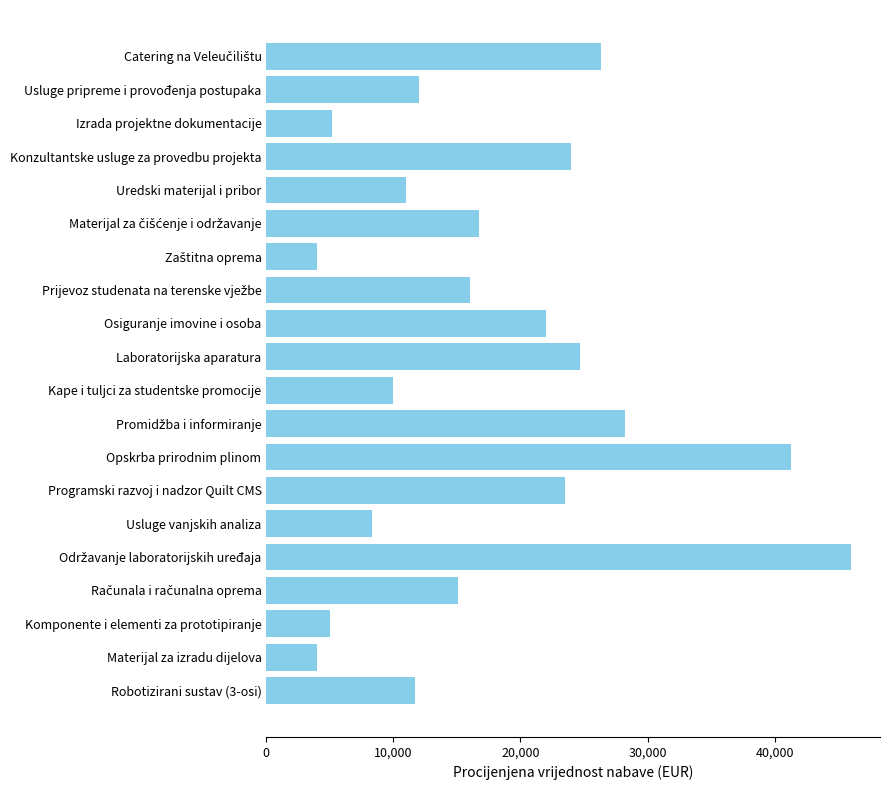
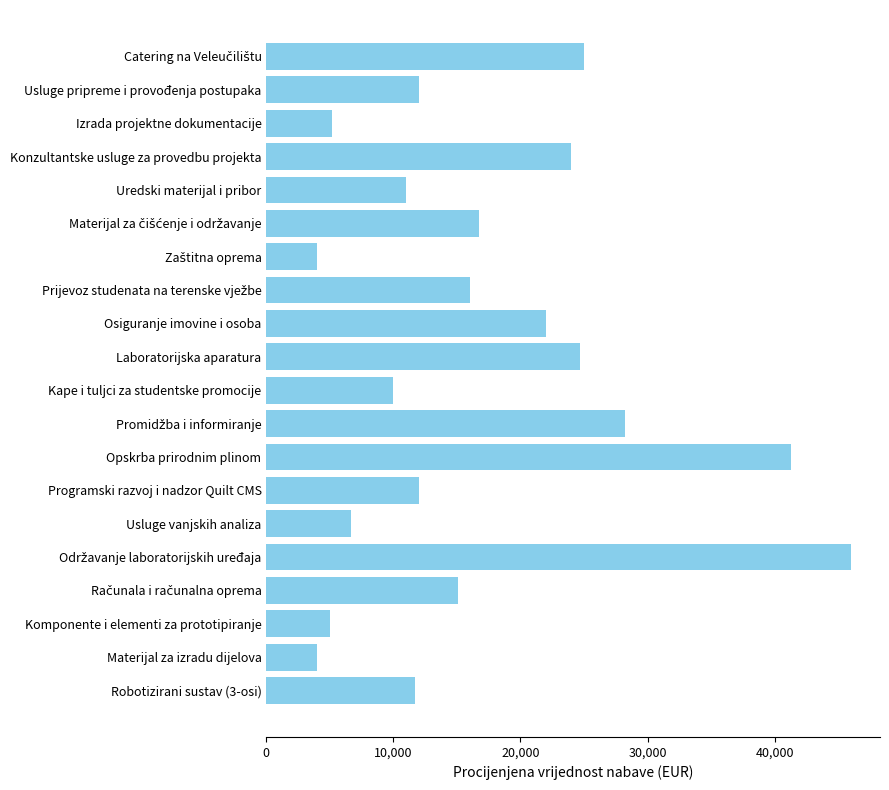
  {
-   "Catering na Veleučilištu": "26,300",
+   "Catering na Veleučilištu": "25,000",
    "Usluge pripreme i provođenja postupaka": "12,000",
    "Izrada projektne dokumentacije": "5,200",
    "Konzultantske usluge za provedbu projekta": "24,000",
    "Uredski materijal i pribor": "11,000",
    "Materijal za čišćenje i održavanje": "16,700",
    "Zaštitna oprema": "4,000",
    "Prijevoz studenata na terenske vježbe": "16,000",
    "Osiguranje imovine i osoba": "22,000",
    "Laboratorijska aparatura": "24,700",
    "Kape i tuljci za studentske promocije": "10,000",
    "Promidžba i informiranje": "28,200",
    "Opskrba prirodnim plinom": "41,300",
-   "Programski razvoj i nadzor Quilt CMS": "23,500",
-   "Usluge vanjskih analiza": "8,300",
+   "Programski razvoj i nadzor Quilt CMS": "12,000",
+   "Usluge vanjskih analiza": "6,700",
    "Održavanje laboratorijskih uređaja": "46,000",
    "Računala i računalna oprema": "15,100",
    "Komponente i elementi za prototipiranje": "5,000",
    "Materijal za izradu dijelova": "4,000",
    "Robotizirani sustav (3-osi)": "11,700"
  }
